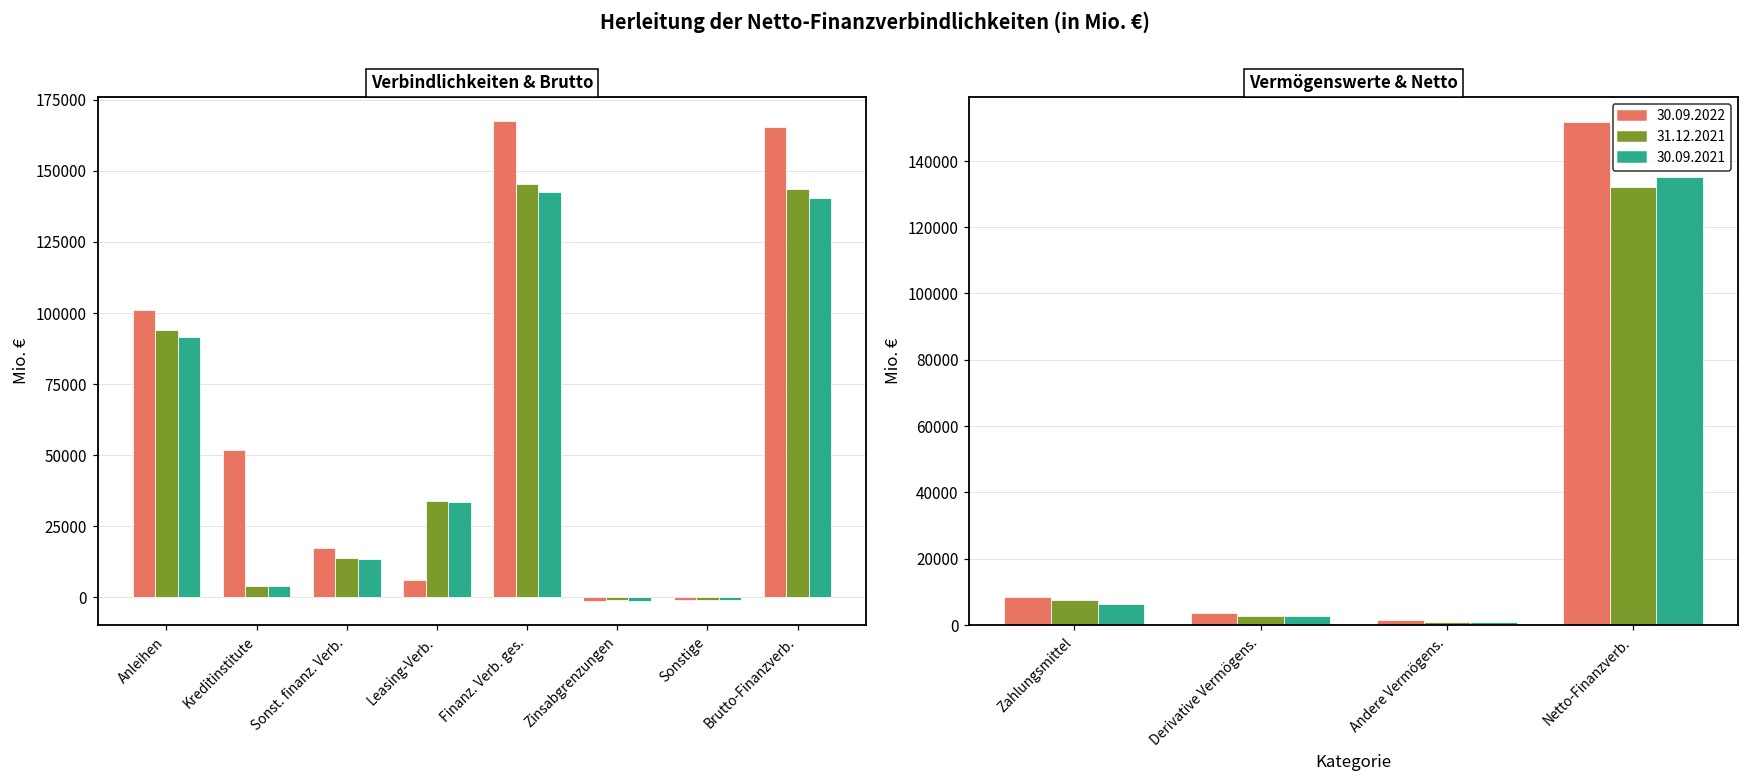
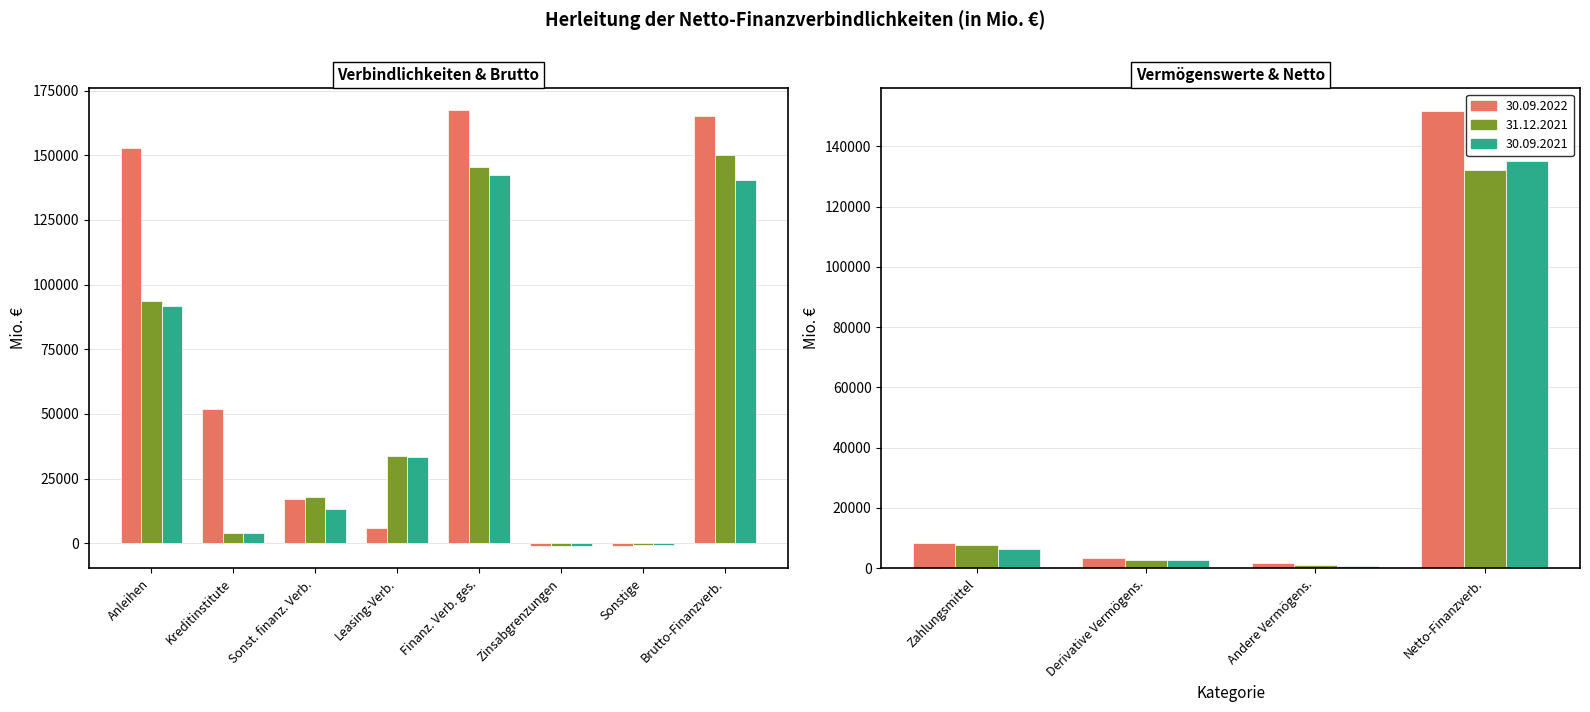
  {
    "Verbindlichkeiten & Brutto": {
      "30.09.2022": {
-       "Anleihen": 101000,
+       "Anleihen": 153000,
        "Kreditinstitute": 52000,
        "Sonst. finanz. Verb.": 17000,
        "Leasing-Verb.": 6000,
        "Finanz. Verb. ges.": 167000,
        "Zinsabgrenzungen": -1000,
        "Sonstige": -1000,
        "Brutto-Finanzverb.": 165000
      },
      "31.12.2021": {
        "Anleihen": 94000,
        "Kreditinstitute": 4000,
-       "Sonst. finanz. Verb.": 14000,
+       "Sonst. finanz. Verb.": 18000,
        "Leasing-Verb.": 34000,
        "Finanz. Verb. ges.": 145000,
        "Zinsabgrenzungen": -1000,
-       "Brutto-Finanzverb.": 143000
+       "Brutto-Finanzverb.": 150000
      },
      "30.09.2021": {
        "Anleihen": 92000,
        "Kreditinstitute": 4000,
        "Sonst. finanz. Verb.": 13000,
        "Leasing-Verb.": 33000,
        "Finanz. Verb. ges.": 142000,
        "Zinsabgrenzungen": -1000,
        "Brutto-Finanzverb.": 140000
      }
    },
    "Vermögenswerte & Netto": {
      "30.09.2022": {
        "Zahlungsmittel": 8000,
        "Derivative Vermögens.": 3000,
        "Andere Vermögens.": 2000,
        "Netto-Finanzverb.": 152000
      },
      "31.12.2021": {
        "Zahlungsmittel": 8000,
        "Derivative Vermögens.": 3000,
        "Andere Vermögens.": 1000,
        "Netto-Finanzverb.": 132000
      },
      "30.09.2021": {
        "Zahlungsmittel": 6000,
        "Derivative Vermögens.": 3000,
        "Andere Vermögens.": 1000,
        "Netto-Finanzverb.": 135000
      }
    }
  }
